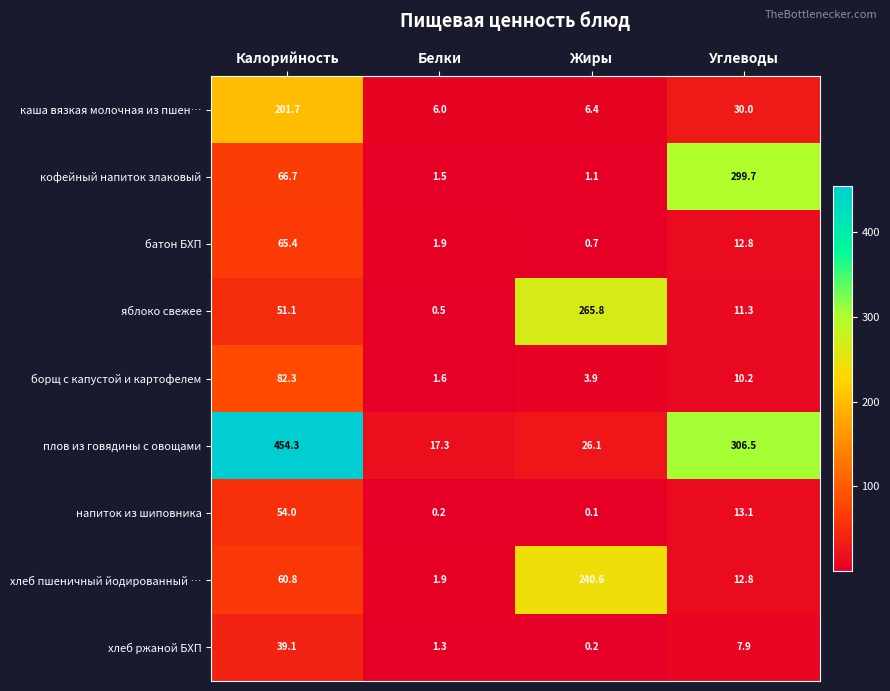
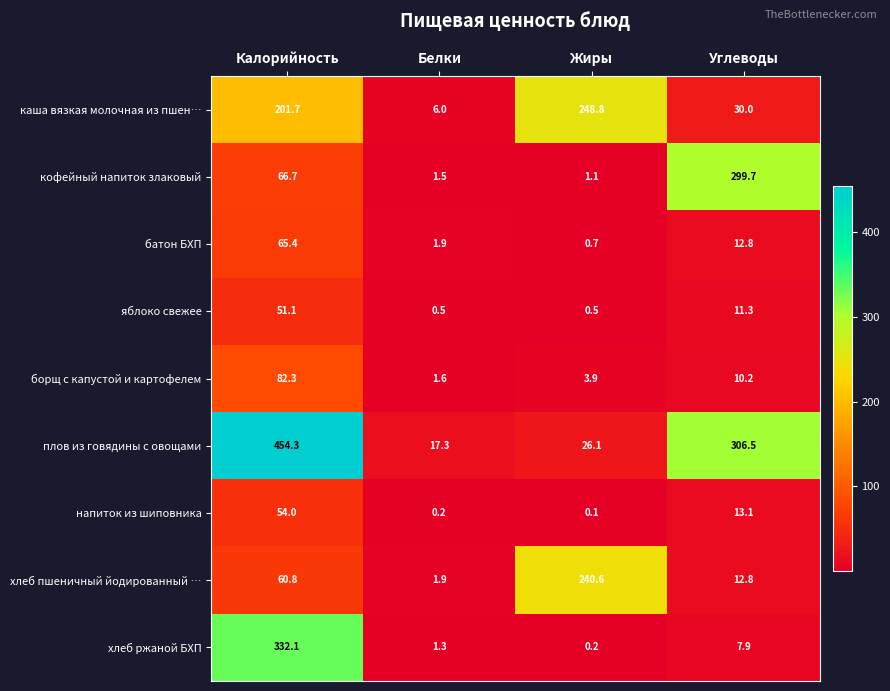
  {
    "каша вязкая молочная из пшен…": {
      "Калорийность": 201.7,
      "Белки": 6.0,
-     "Жиры": 6.4,
+     "Жиры": 248.8,
      "Углеводы": 30.0
    },
    "кофейный напиток злаковый": {
      "Калорийность": 66.7,
      "Белки": 1.5,
      "Жиры": 1.1,
      "Углеводы": 299.7
    },
    "батон БХП": {
      "Калорийность": 65.4,
      "Белки": 1.9,
      "Жиры": 0.7,
      "Углеводы": 12.8
    },
    "яблоко свежее": {
      "Калорийность": 51.1,
      "Белки": 0.5,
-     "Жиры": 265.8,
+     "Жиры": 0.5,
      "Углеводы": 11.3
    },
    "борщ с капустой и картофелем": {
      "Калорийность": 82.3,
      "Белки": 1.6,
      "Жиры": 3.9,
      "Углеводы": 10.2
    },
    "плов из говядины с овощами": {
      "Калорийность": 454.3,
      "Белки": 17.3,
      "Жиры": 26.1,
      "Углеводы": 306.5
    },
    "напиток из шиповника": {
      "Калорийность": 54.0,
      "Белки": 0.2,
      "Жиры": 0.1,
      "Углеводы": 13.1
    },
    "хлеб пшеничный йодированный …": {
      "Калорийность": 60.8,
      "Белки": 1.9,
      "Жиры": 240.6,
      "Углеводы": 12.8
    },
    "хлеб ржаной БХП": {
-     "Калорийность": 39.1,
+     "Калорийность": 332.1,
      "Белки": 1.3,
      "Жиры": 0.2,
      "Углеводы": 7.9
    }
  }
